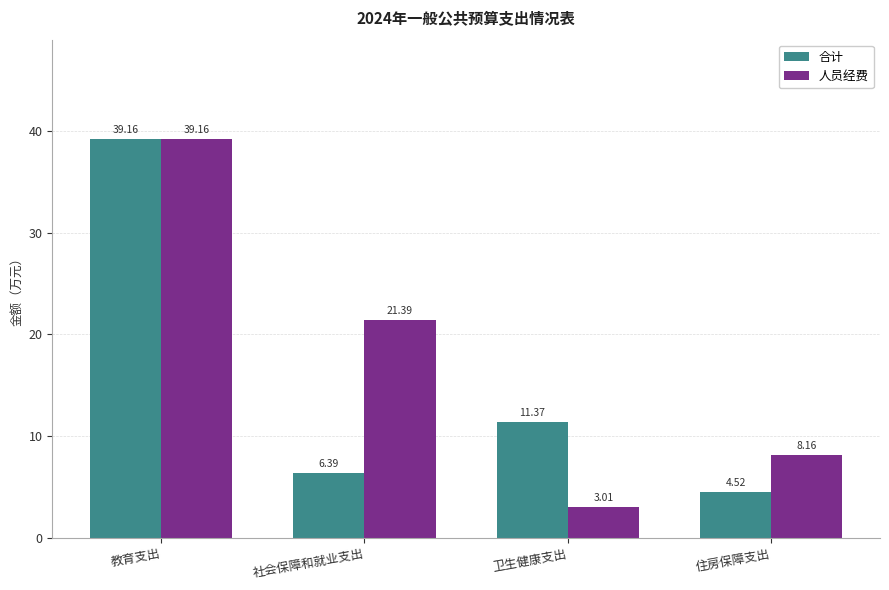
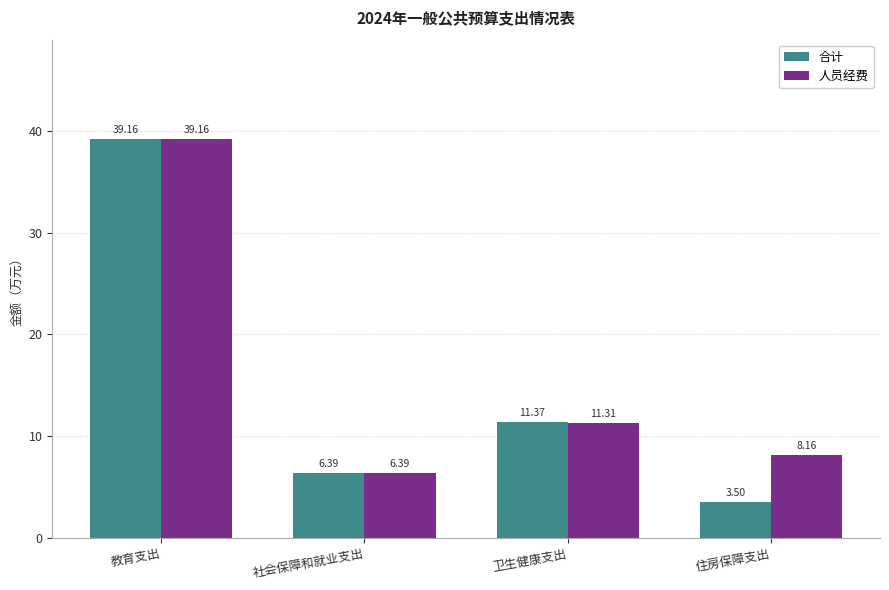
  {
    "合计": {
      "教育支出": 39.16,
      "社会保障和就业支出": 6.39,
      "卫生健康支出": 11.37,
-     "住房保障支出": 4.52
+     "住房保障支出": 3.50
    },
    "人员经费": {
      "教育支出": 39.16,
-     "社会保障和就业支出": 21.39,
-     "卫生健康支出": 3.01,
+     "社会保障和就业支出": 6.39,
+     "卫生健康支出": 11.31,
      "住房保障支出": 8.16
    }
  }
